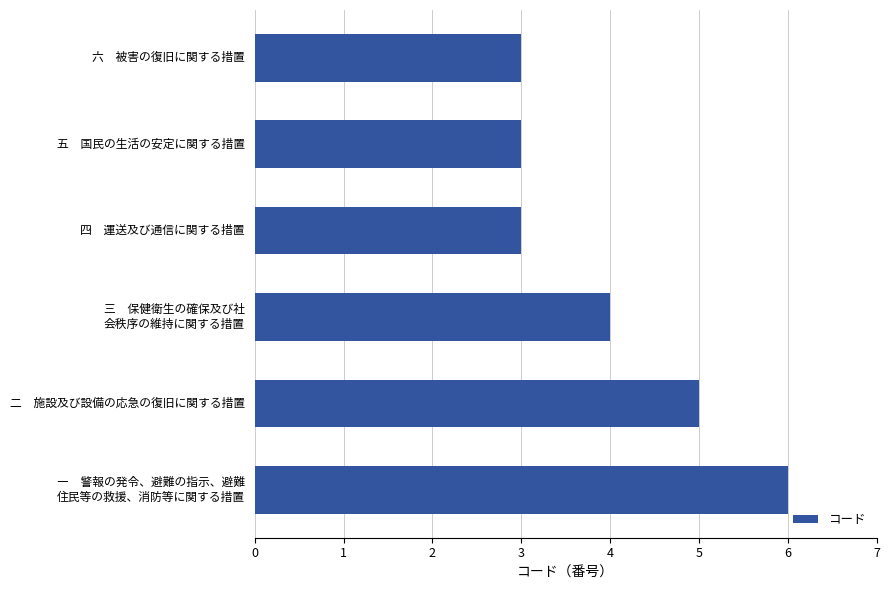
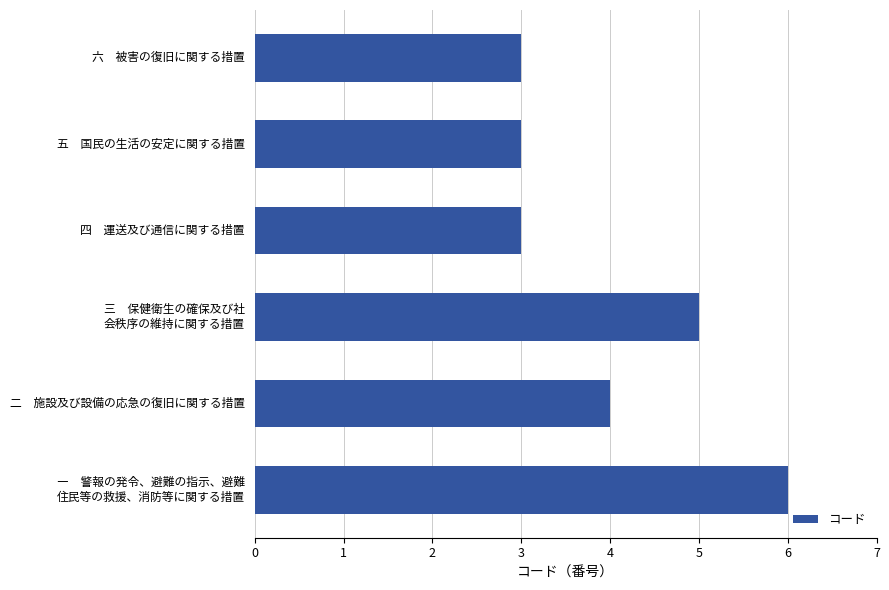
  {
    "六 被害の復旧に関する措置": 3,
    "五 国民の生活の安定に関する措置": 3,
    "四 運送及び通信に関する措置": 3,
-   "三 保健衛生の確保及び社 会秩序の維持に関する措置": 4,
-   "二 施設及び設備の応急の復旧に関する措置": 5,
+   "三 保健衛生の確保及び社 会秩序の維持に関する措置": 5,
+   "二 施設及び設備の応急の復旧に関する措置": 4,
    "― 警報の発令、避難の指示、避難 住民等の救援、消防等に関する措置": 6
  }
